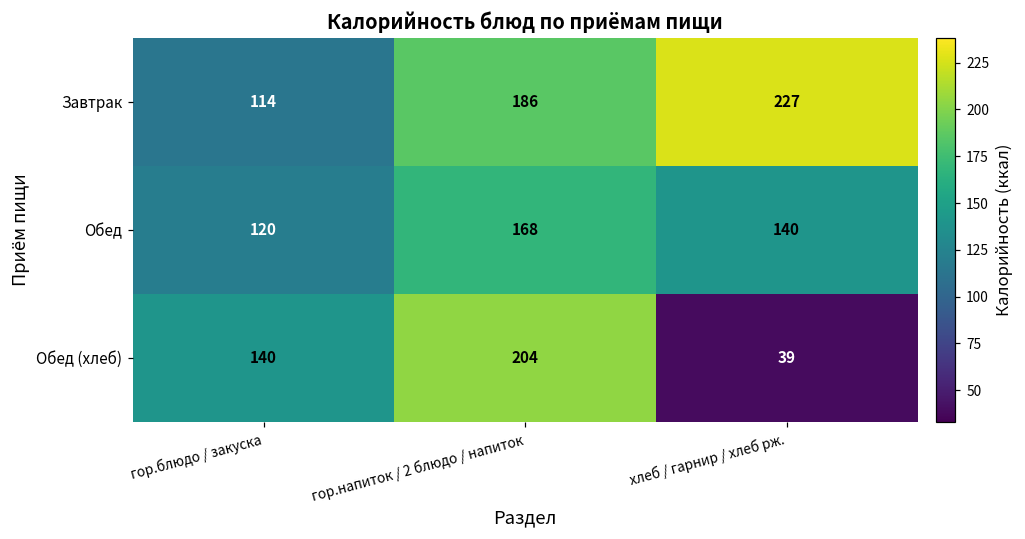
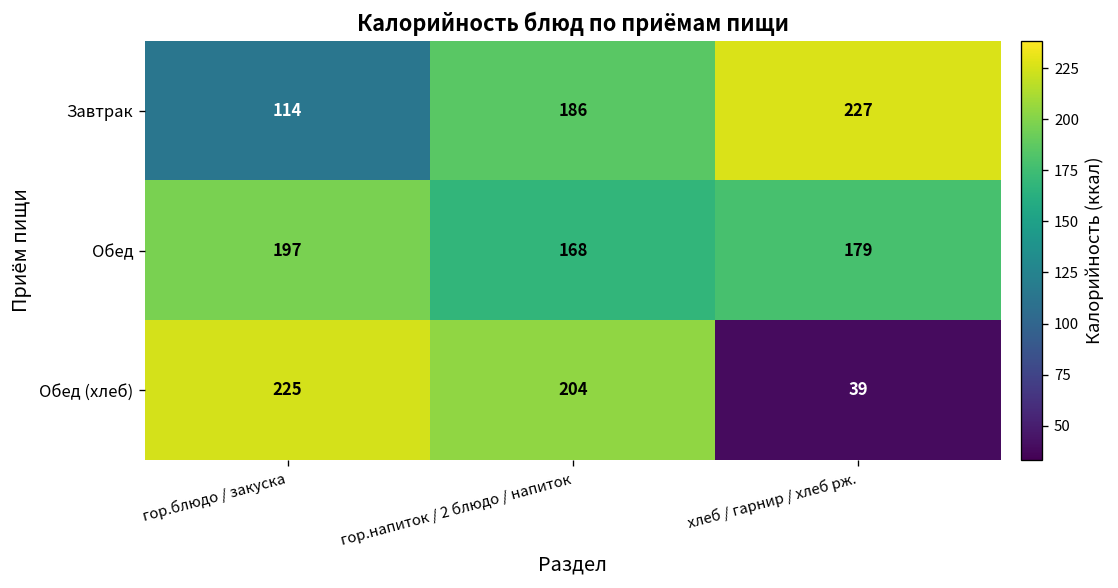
  {
    "Завтрак": {
      "гор.блюдо / закуска": 114,
      "гор.напиток / 2 блюдо / напиток": 186,
      "хлеб / гарнир / хлеб рж.": 227
    },
    "Обед": {
-     "гор.блюдо / закуска": 120,
+     "гор.блюдо / закуска": 197,
      "гор.напиток / 2 блюдо / напиток": 168,
-     "хлеб / гарнир / хлеб рж.": 140
+     "хлеб / гарнир / хлеб рж.": 179
    },
    "Обед (хлеб)": {
-     "гор.блюдо / закуска": 140,
+     "гор.блюдо / закуска": 225,
      "гор.напиток / 2 блюдо / напиток": 204,
      "хлеб / гарнир / хлеб рж.": 39
    }
  }
